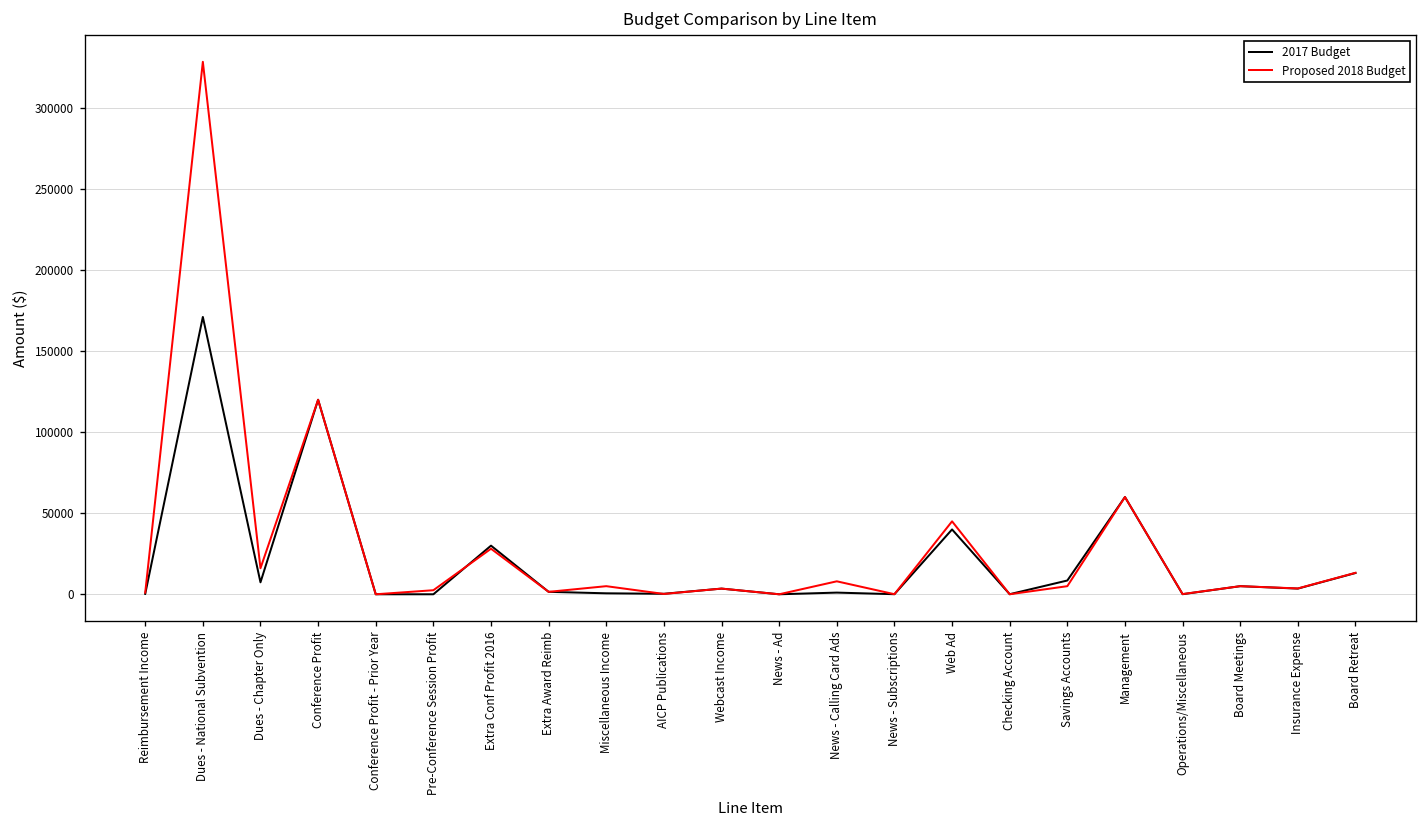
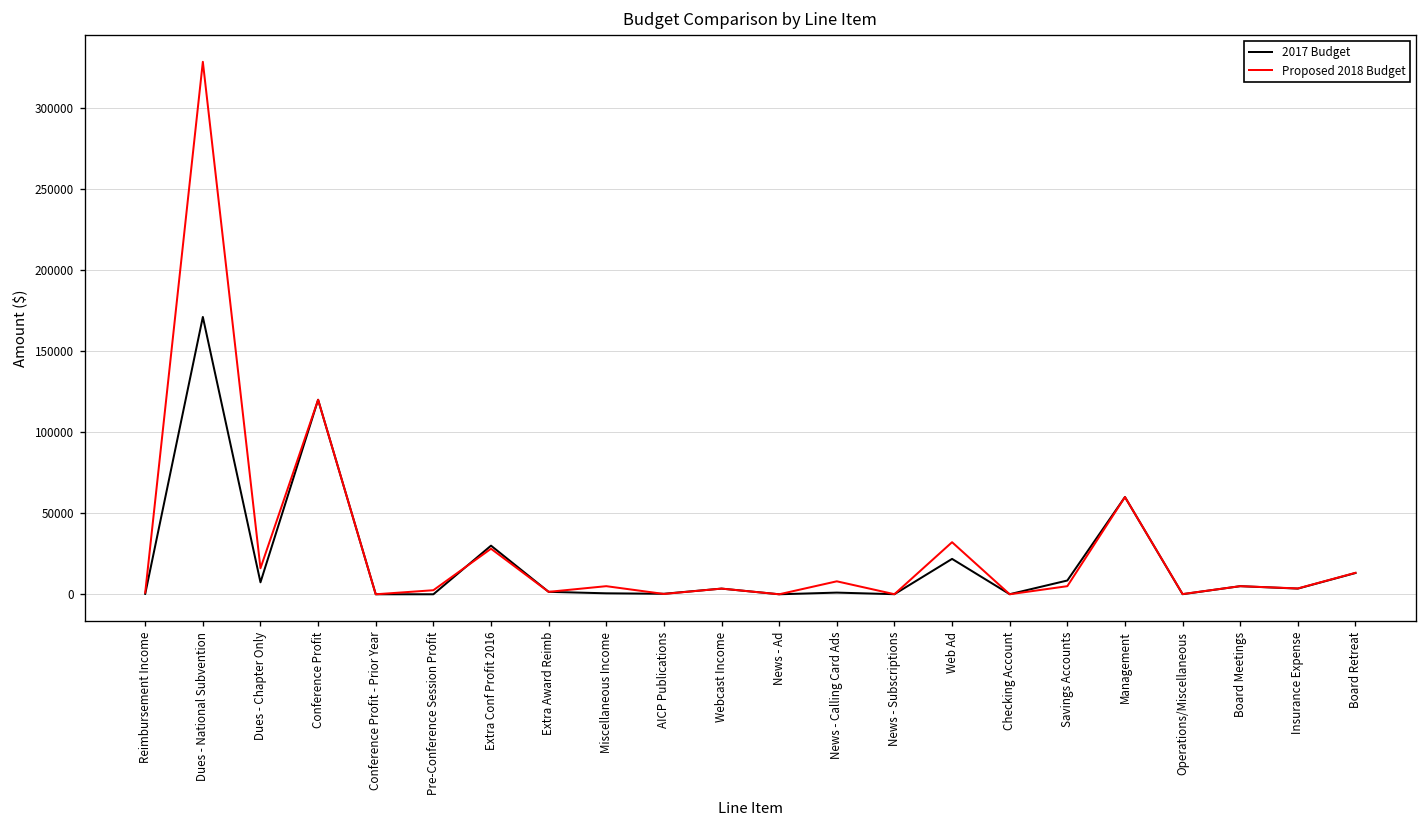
  {
    "2017 Budget": {
      "Dues - National Subvention": 171000,
      "Dues - Chapter Only": 7000,
      "Pre-Conference Session Profit": 0,
      "Extra Conf Profit 2016": 30000,
      "Miscellaneous Income": 1000,
      "News - Calling Card Ads": 1000,
-     "Web Ad": 40000,
+     "Web Ad": 22000,
      "Savings Accounts": 9000
    },
    "Proposed 2018 Budget": {
      "Dues - National Subvention": 329000,
      "Dues - Chapter Only": 16000,
      "Pre-Conference Session Profit": 3000,
      "Extra Conf Profit 2016": 28000,
      "Miscellaneous Income": 5000,
      "News - Calling Card Ads": 8000,
-     "Web Ad": 45000,
+     "Web Ad": 32000,
      "Savings Accounts": 5000
    }
  }
